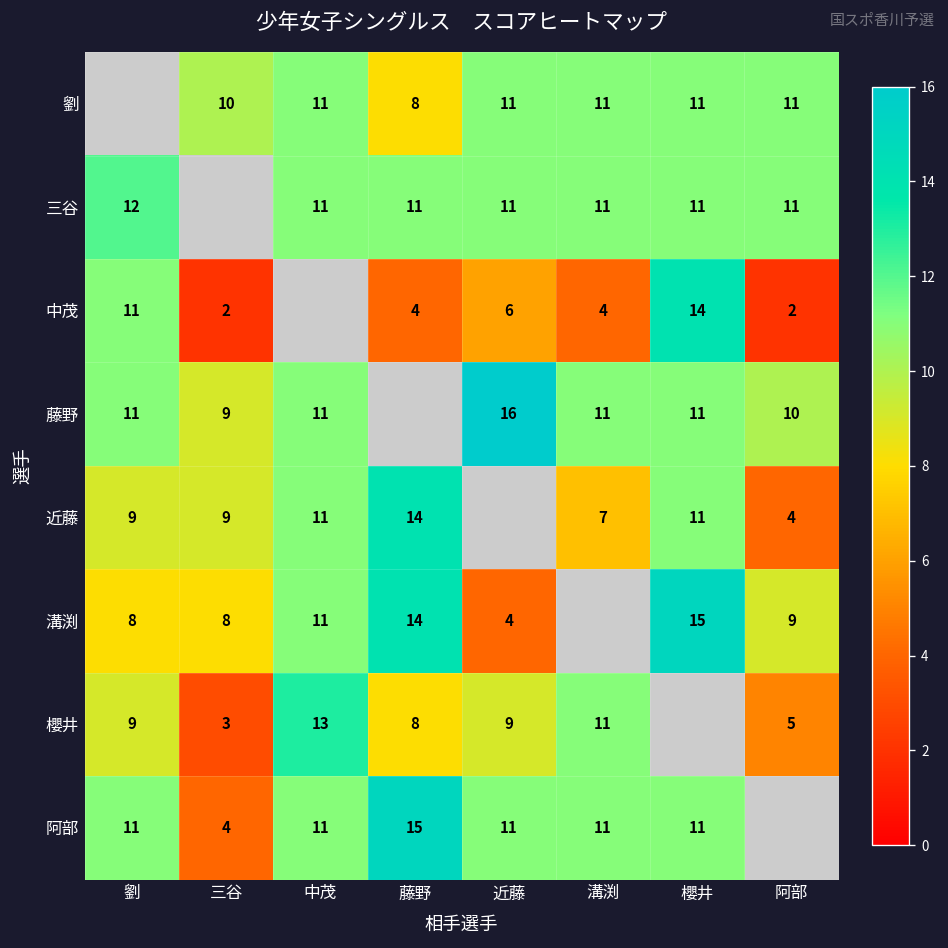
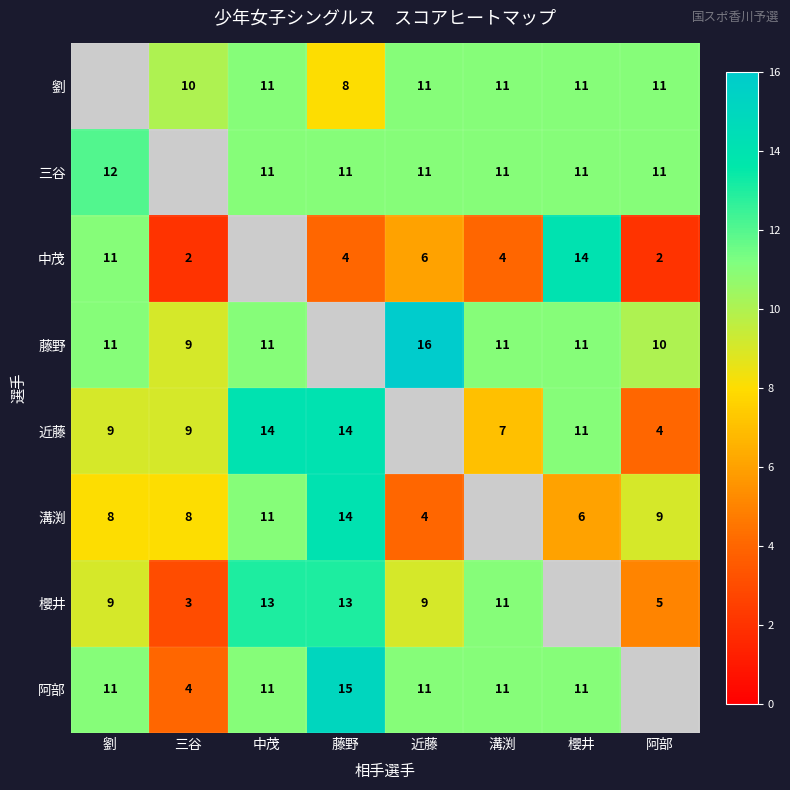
  {
    "劉": {
      "三谷": 10,
      "中茂": 11,
      "藤野": 8,
      "近藤": 11,
      "溝渕": 11,
      "櫻井": 11,
      "阿部": 11
    },
    "三谷": {
      "劉": 12,
      "中茂": 11,
      "藤野": 11,
      "近藤": 11,
      "溝渕": 11,
      "櫻井": 11,
      "阿部": 11
    },
    "中茂": {
      "劉": 11,
      "三谷": 2,
      "藤野": 4,
      "近藤": 6,
      "溝渕": 4,
      "櫻井": 14,
      "阿部": 2
    },
    "藤野": {
      "劉": 11,
      "三谷": 9,
      "中茂": 11,
      "近藤": 16,
      "溝渕": 11,
      "櫻井": 11,
      "阿部": 10
    },
    "近藤": {
      "劉": 9,
      "三谷": 9,
-     "中茂": 11,
+     "中茂": 14,
      "藤野": 14,
      "溝渕": 7,
      "櫻井": 11,
      "阿部": 4
    },
    "溝渕": {
      "劉": 8,
      "三谷": 8,
      "中茂": 11,
      "藤野": 14,
      "近藤": 4,
-     "櫻井": 15,
+     "櫻井": 6,
      "阿部": 9
    },
    "櫻井": {
      "劉": 9,
      "三谷": 3,
      "中茂": 13,
-     "藤野": 8,
+     "藤野": 13,
      "近藤": 9,
      "溝渕": 11,
      "阿部": 5
    },
    "阿部": {
      "劉": 11,
      "三谷": 4,
      "中茂": 11,
      "藤野": 15,
      "近藤": 11,
      "溝渕": 11,
      "櫻井": 11
    }
  }
